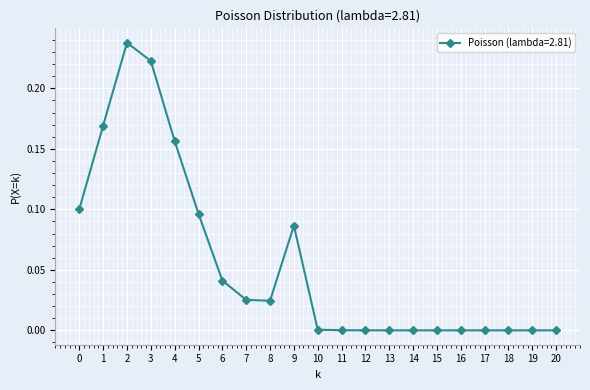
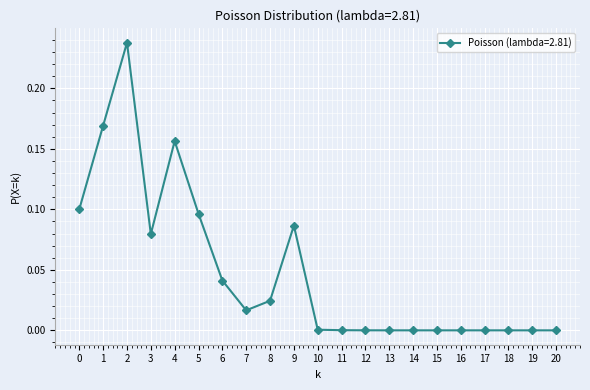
  {
    "0": 0.100,
    "1": 0.169,
    "2": 0.238,
-   "3": 0.223,
+   "3": 0.080,
    "4": 0.156,
    "5": 0.096,
    "6": 0.041,
-   "7": 0.025,
+   "7": 0.017,
    "8": 0.024,
    "9": 0.087,
    "10": 0.001,
    "11": 0.000,
    "12": 0.000,
    "13": 0.000,
    "14": 0.000,
    "15": 0.000,
    "16": 0.000,
    "17": 0.000,
    "18": 0.000,
    "19": 0.000,
    "20": 0.000
  }
